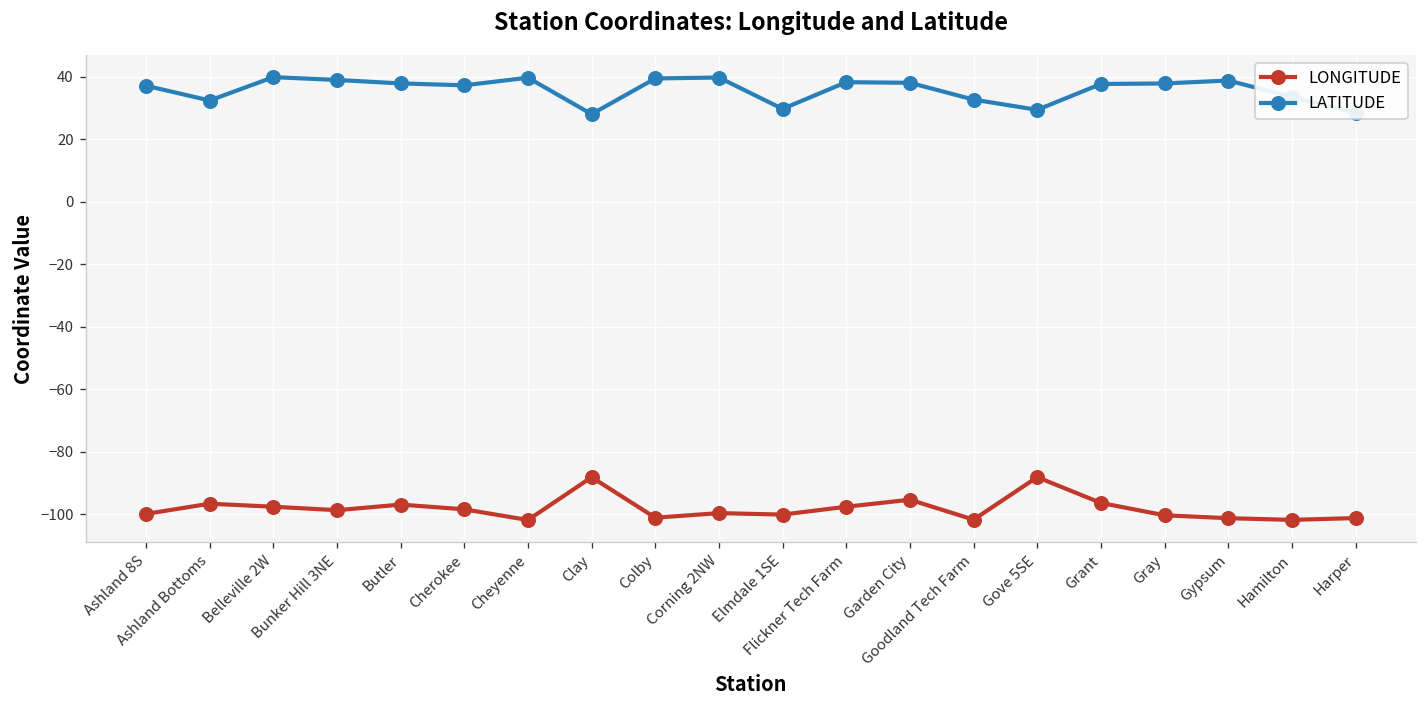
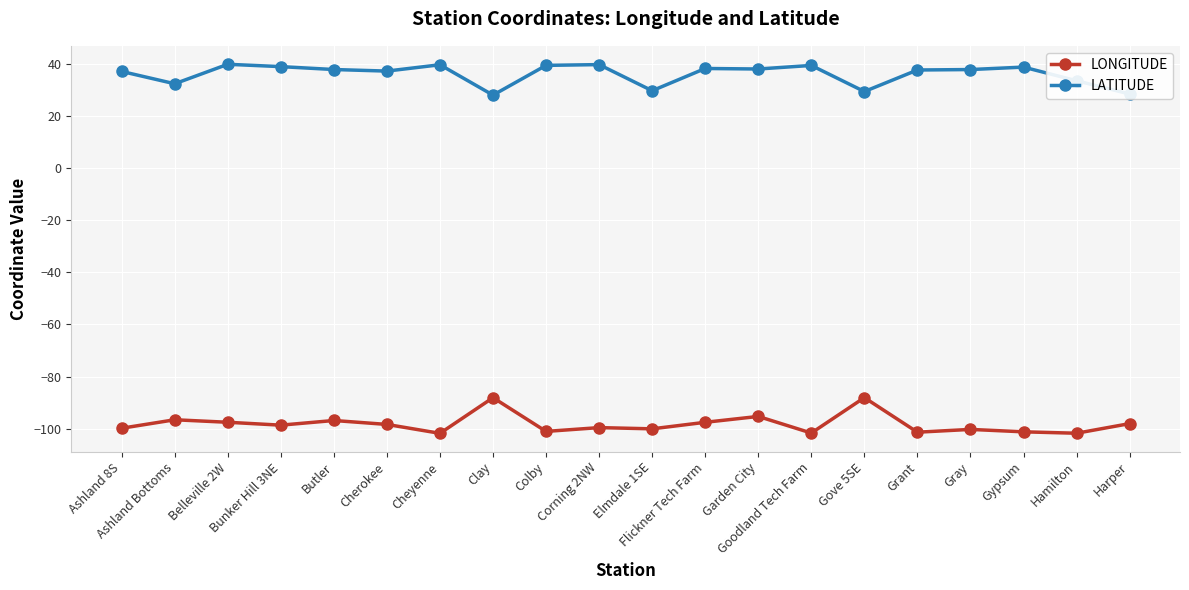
  {
    "LONGITUDE": {
      "Ashland 8S": -100,
      "Ashland Bottoms": -97,
      "Belleville 2W": -98,
      "Bunker Hill 3NE": -99,
      "Butler": -97,
      "Cherokee": -98,
      "Cheyenne": -102,
      "Clay": -88,
      "Colby": -101,
      "Corning 2NW": -100,
      "Elmdale 1SE": -100,
      "Flickner Tech Farm": -98,
      "Garden City": -95,
      "Goodland Tech Farm": -102,
      "Gove 5SE": -88,
-     "Grant": -96,
+     "Grant": -101,
      "Gray": -100,
      "Gypsum": -101,
      "Hamilton": -102,
-     "Harper": -101
+     "Harper": -98
    },
    "LATITUDE": {
      "Ashland 8S": 37,
      "Ashland Bottoms": 32,
      "Belleville 2W": 40,
      "Bunker Hill 3NE": 39,
      "Butler": 38,
      "Cherokee": 37,
      "Cheyenne": 40,
      "Clay": 28,
      "Colby": 39,
      "Corning 2NW": 40,
      "Elmdale 1SE": 30,
      "Flickner Tech Farm": 38,
      "Garden City": 38,
-     "Goodland Tech Farm": 33,
+     "Goodland Tech Farm": 39,
      "Gove 5SE": 29,
      "Grant": 38,
      "Gray": 38,
      "Gypsum": 39
    }
  }
